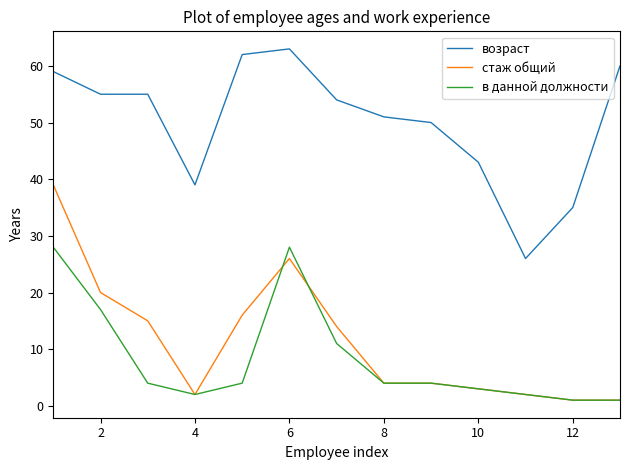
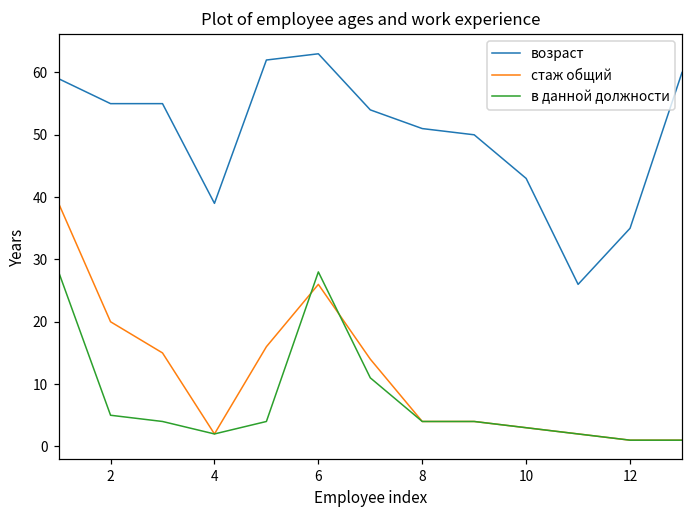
  {
    "возраст": {
      "2": 55,
      "4": 39,
      "6": 63,
      "8": 51,
      "10": 43,
      "12": 35
    },
    "стаж общий": {
      "2": 20,
      "6": 26
    },
    "в данной должности": {
-     "2": 17,
+     "2": 5,
      "6": 28
    }
  }
